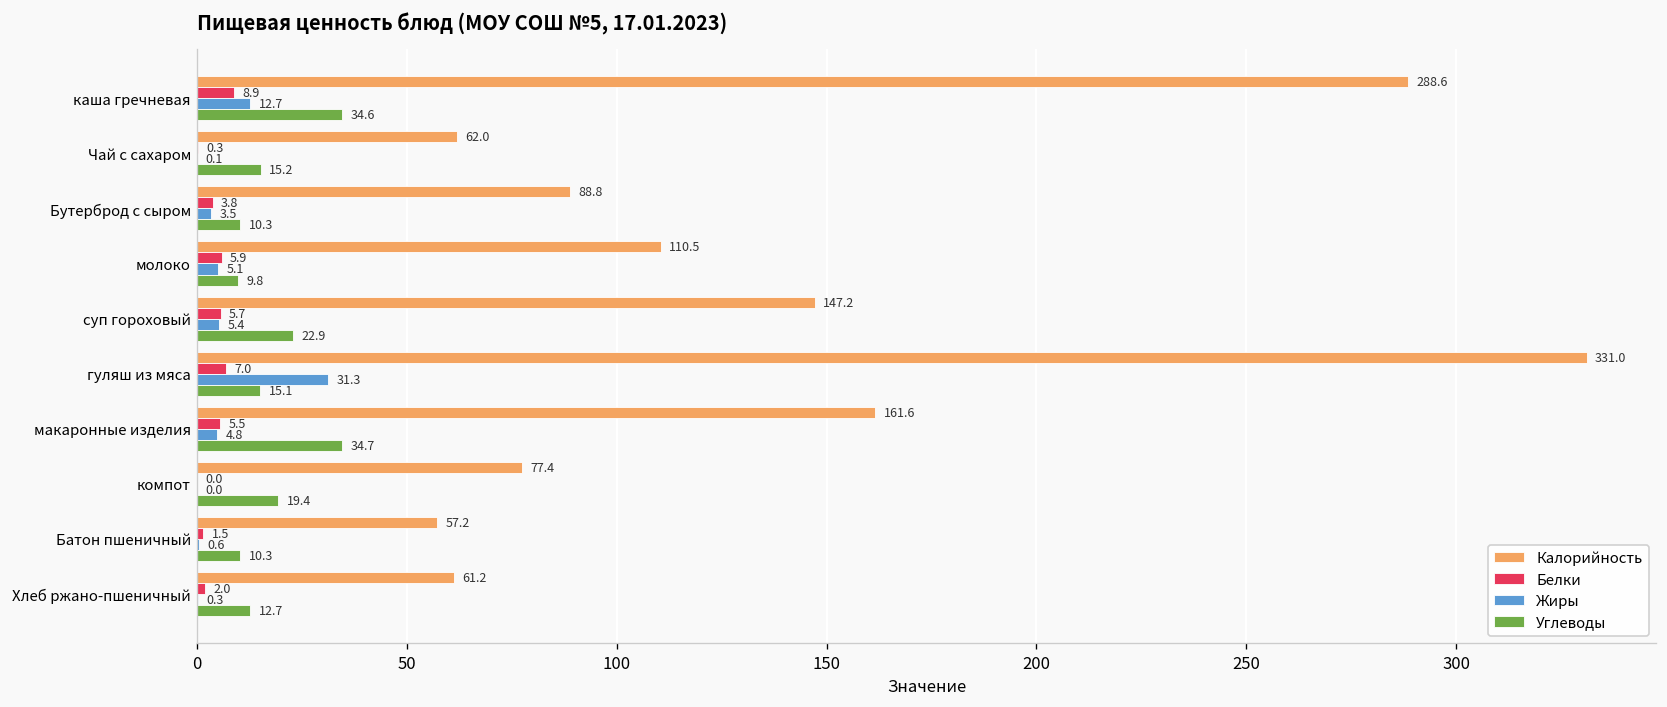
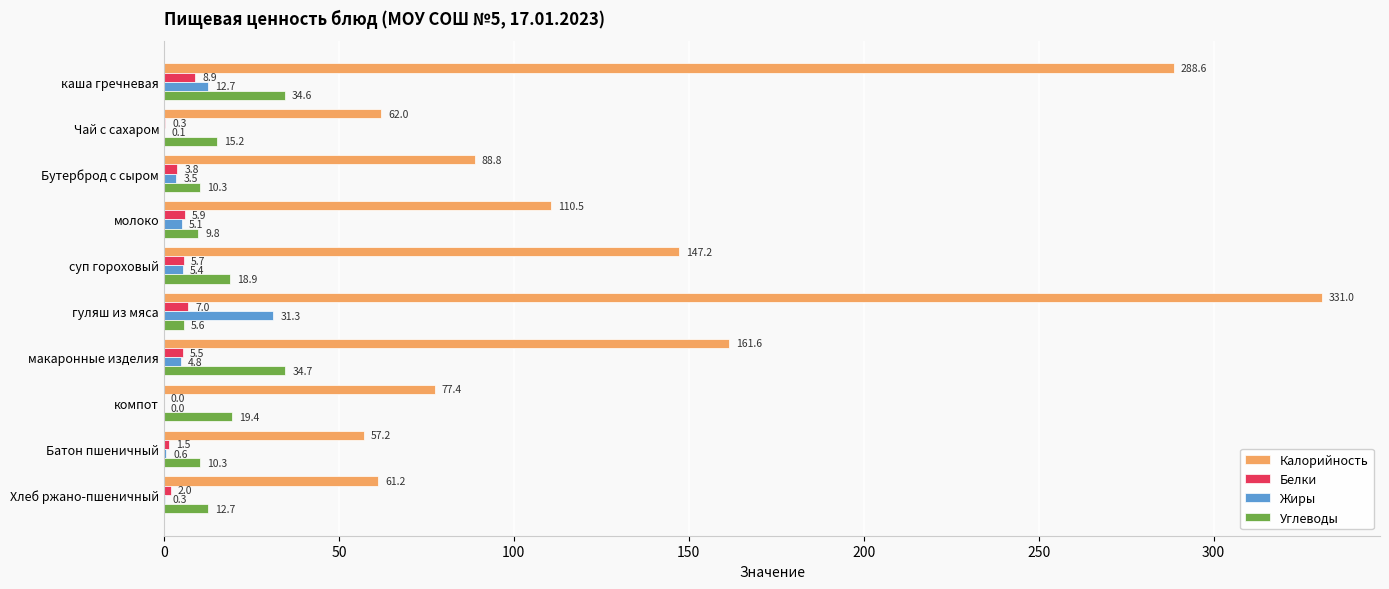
  {
    "Калорийность": {
      "каша гречневая": 288.6,
      "Чай с сахаром": 62.0,
      "Бутерброд с сыром": 88.8,
      "молоко": 110.5,
      "суп гороховый": 147.2,
      "гуляш из мяса": 331.0,
      "макаронные изделия": 161.6,
      "компот": 77.4,
      "Батон пшеничный": 57.2,
      "Хлеб ржано-пшеничный": 61.2
    },
    "Белки": {
      "каша гречневая": 8.9,
      "Чай с сахаром": 0.3,
      "Бутерброд с сыром": 3.8,
      "молоко": 5.9,
      "суп гороховый": 5.7,
      "гуляш из мяса": 7.0,
      "макаронные изделия": 5.5,
      "компот": 0.0,
      "Батон пшеничный": 1.5,
      "Хлеб ржано-пшеничный": 2.0
    },
    "Жиры": {
      "каша гречневая": 12.7,
      "Чай с сахаром": 0.1,
      "Бутерброд с сыром": 3.5,
      "молоко": 5.1,
      "суп гороховый": 5.4,
      "гуляш из мяса": 31.3,
      "макаронные изделия": 4.8,
      "компот": 0.0,
      "Батон пшеничный": 0.6,
      "Хлеб ржано-пшеничный": 0.3
    },
    "Углеводы": {
      "каша гречневая": 34.6,
      "Чай с сахаром": 15.2,
      "Бутерброд с сыром": 10.3,
      "молоко": 9.8,
-     "суп гороховый": 22.9,
-     "гуляш из мяса": 15.1,
+     "суп гороховый": 18.9,
+     "гуляш из мяса": 5.6,
      "макаронные изделия": 34.7,
      "компот": 19.4,
      "Батон пшеничный": 10.3,
      "Хлеб ржано-пшеничный": 12.7
    }
  }
